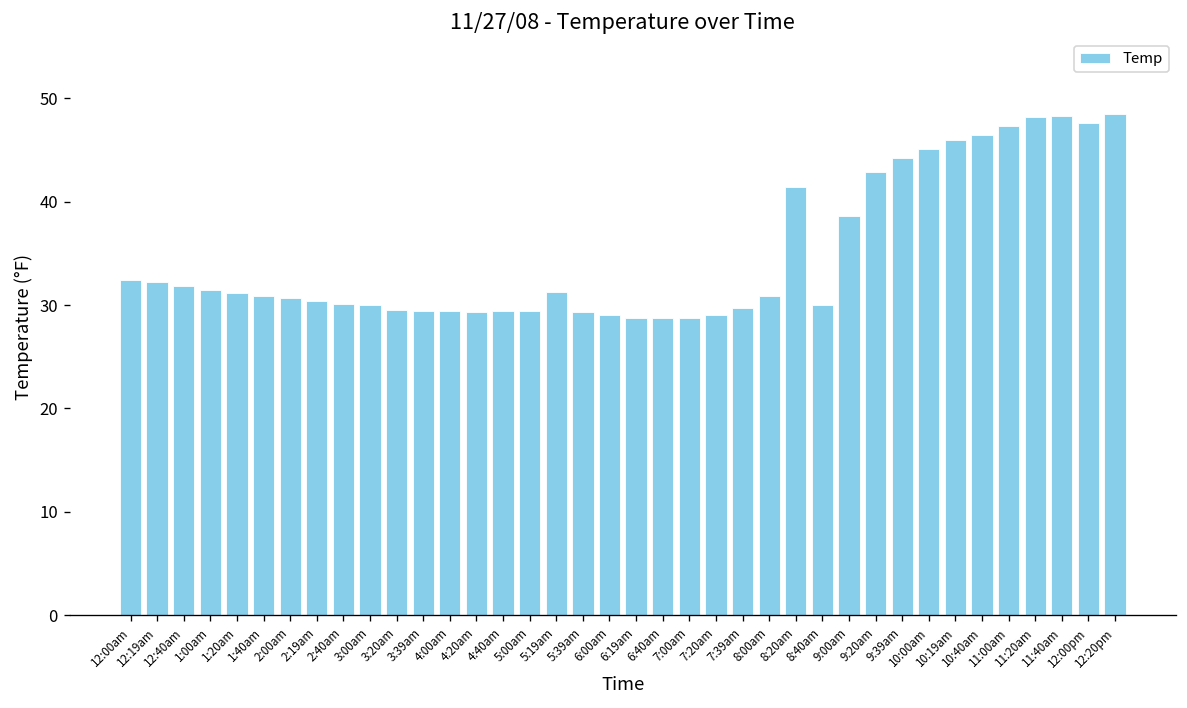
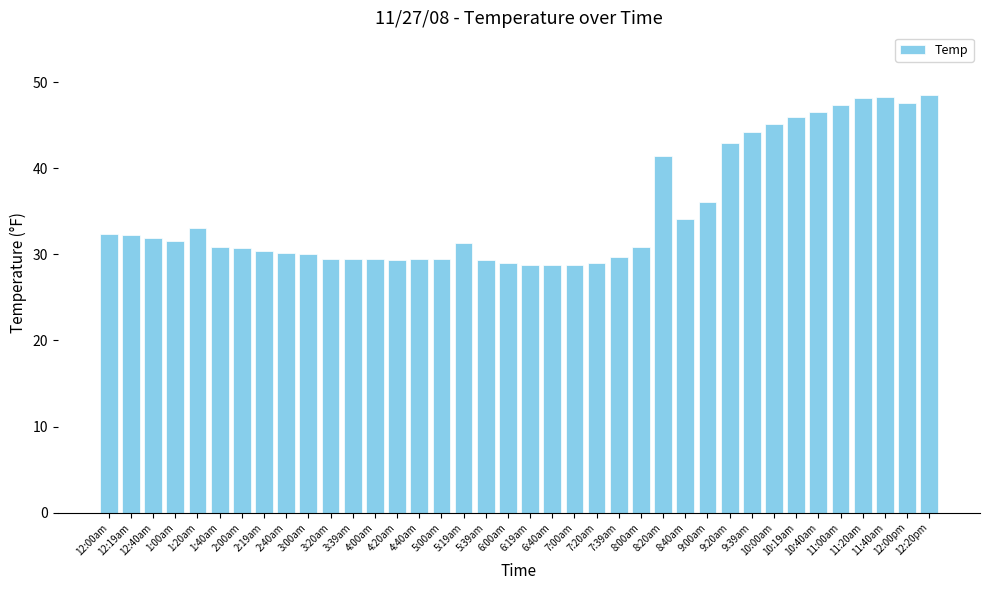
  {
    "12:00am": 32,
    "12:19am": 32,
    "12:40am": 32,
    "1:00am": 32,
-   "1:20am": 31,
+   "1:20am": 33,
    "1:40am": 31,
    "2:00am": 31,
    "2:19am": 30,
    "2:40am": 30,
    "3:00am": 30,
    "3:20am": 30,
    "3:39am": 29,
    "4:00am": 29,
    "4:20am": 29,
    "4:40am": 29,
    "5:00am": 29,
    "5:19am": 31,
    "5:39am": 29,
    "6:00am": 29,
    "6:19am": 29,
    "6:40am": 29,
    "7:00am": 29,
    "7:20am": 29,
    "7:39am": 30,
    "8:00am": 31,
    "8:20am": 41,
-   "8:40am": 30,
-   "9:00am": 39,
+   "8:40am": 34,
+   "9:00am": 36,
    "9:20am": 43,
    "9:39am": 44,
    "10:00am": 45,
    "10:19am": 46,
    "10:40am": 47,
    "11:00am": 47,
    "11:20am": 48,
    "11:40am": 48,
    "12:00pm": 48,
    "12:20pm": 49
  }
